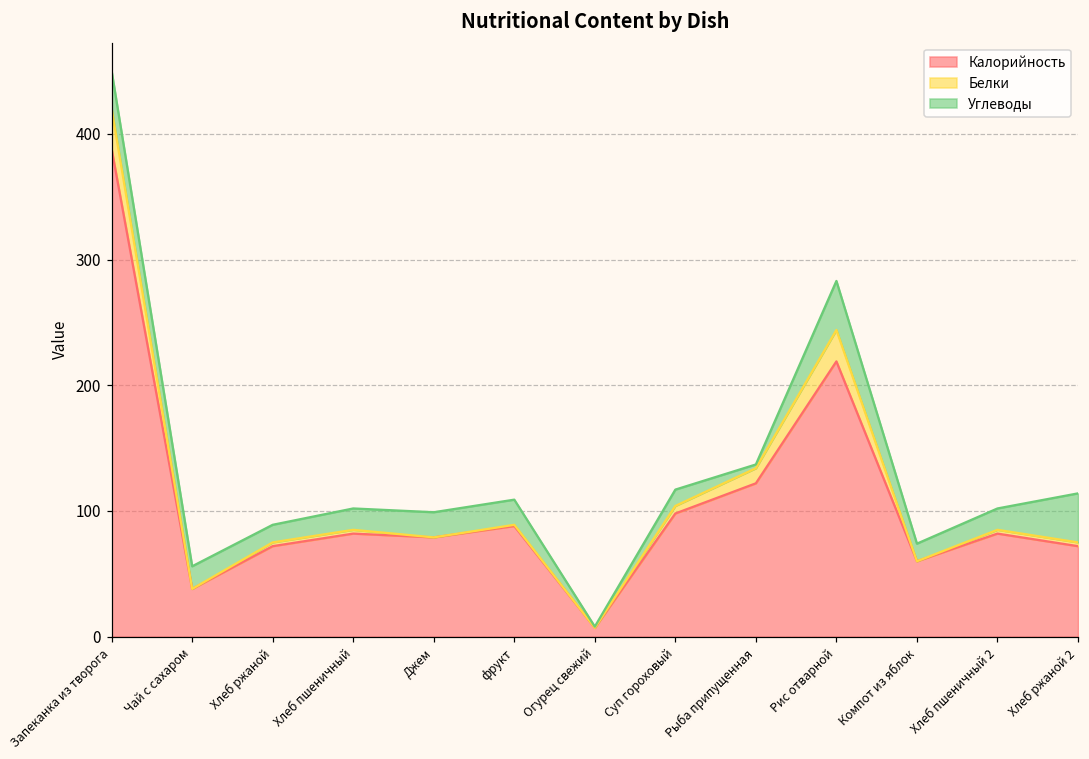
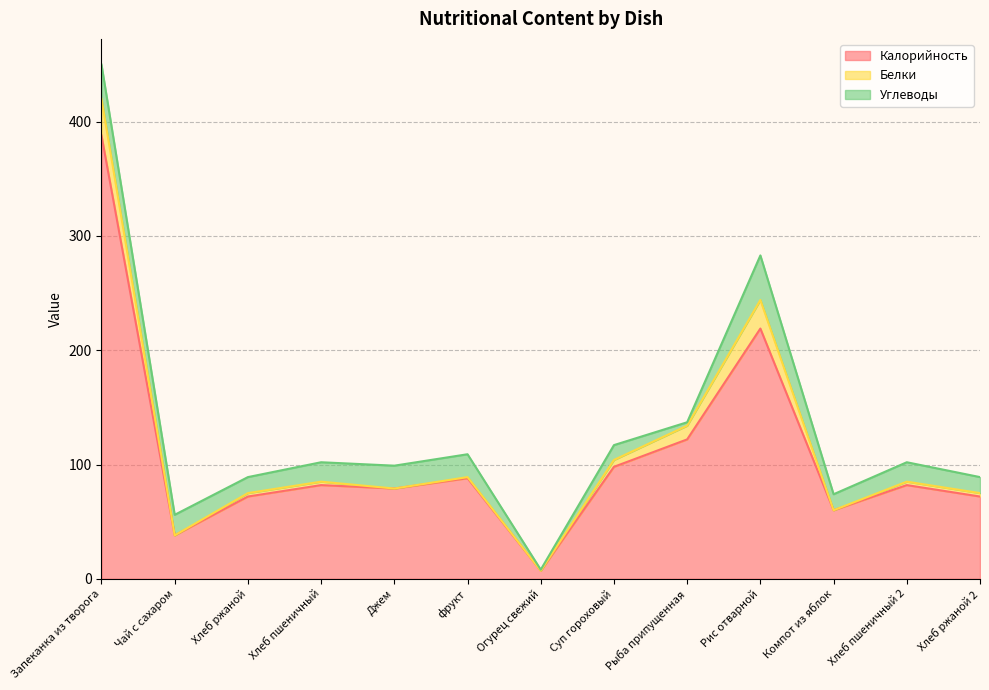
  {
    "Калорийность": {
      "Запеканка из творога": 388,
      "Хлеб ржаной": 72,
      "Хлеб пшеничный": 82,
      "Суп гороховый": 98,
      "Рыба припущенная": 122,
      "Рис отварной": 219,
      "Хлеб пшеничный 2": 82,
      "Хлеб ржаной 2": 72
    },
    "Белки": {
      "Запеканка из творога": 32,
      "Хлеб ржаной": 3,
      "Хлеб пшеничный": 3,
      "Суп гороховый": 6,
      "Рыба припущенная": 12,
      "Рис отварной": 25,
      "Хлеб пшеничный 2": 3,
      "Хлеб ржаной 2": 3
    },
    "Углеводы": {
      "Запеканка из творога": 30,
      "Чай с сахаром": 18,
      "Хлеб ржаной": 14,
      "Хлеб пшеничный": 17,
      "Джем": 20,
      "фрукт": 20,
      "Суп гороховый": 13,
      "Рыба припущенная": 3,
      "Рис отварной": 39,
      "Компот из яблок": 14,
      "Хлеб пшеничный 2": 17,
-     "Хлеб ржаной 2": 39
+     "Хлеб ржаной 2": 14
    }
  }
